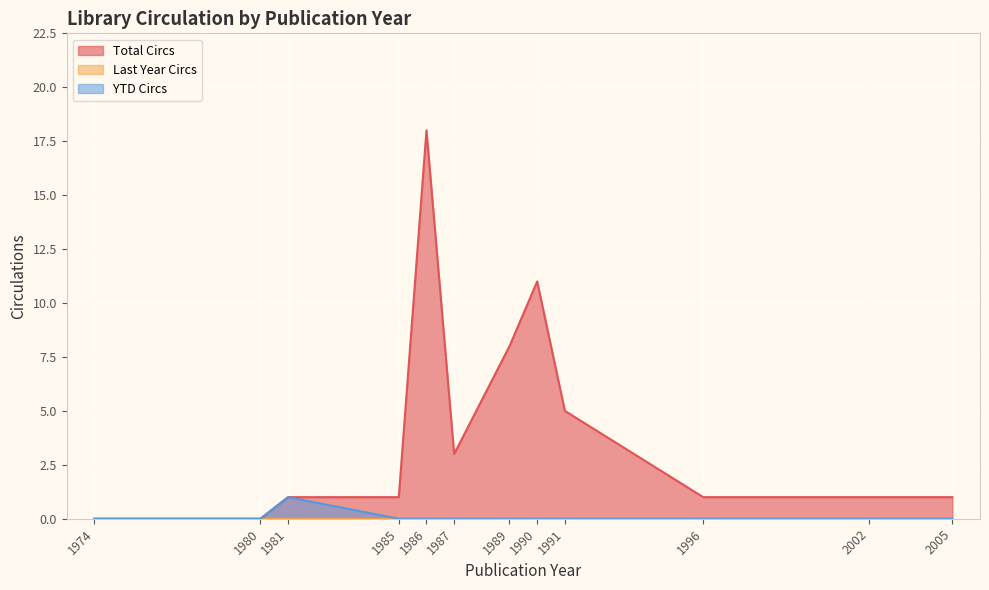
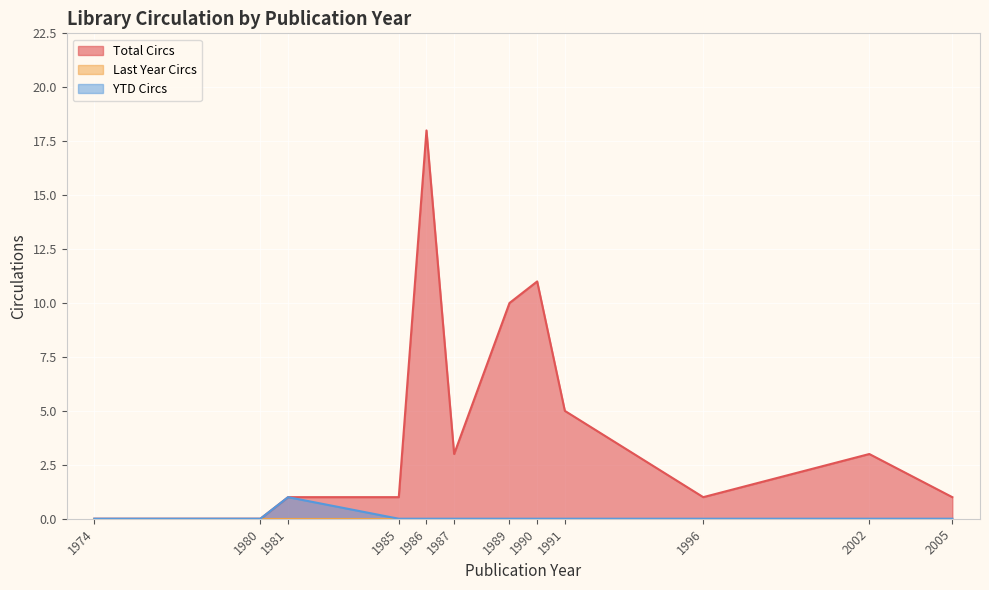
  {
    "Total Circs": {
      "1985": 1,
      "1986": 18,
      "1987": 3,
-     "1989": 8,
+     "1989": 10,
      "1990": 11,
      "1991": 5,
      "1996": 1,
-     "2002": 1,
+     "2002": 3,
      "2005": 1
    },
    "Last Year Circs": {
      "1981": 0
    }
  }
